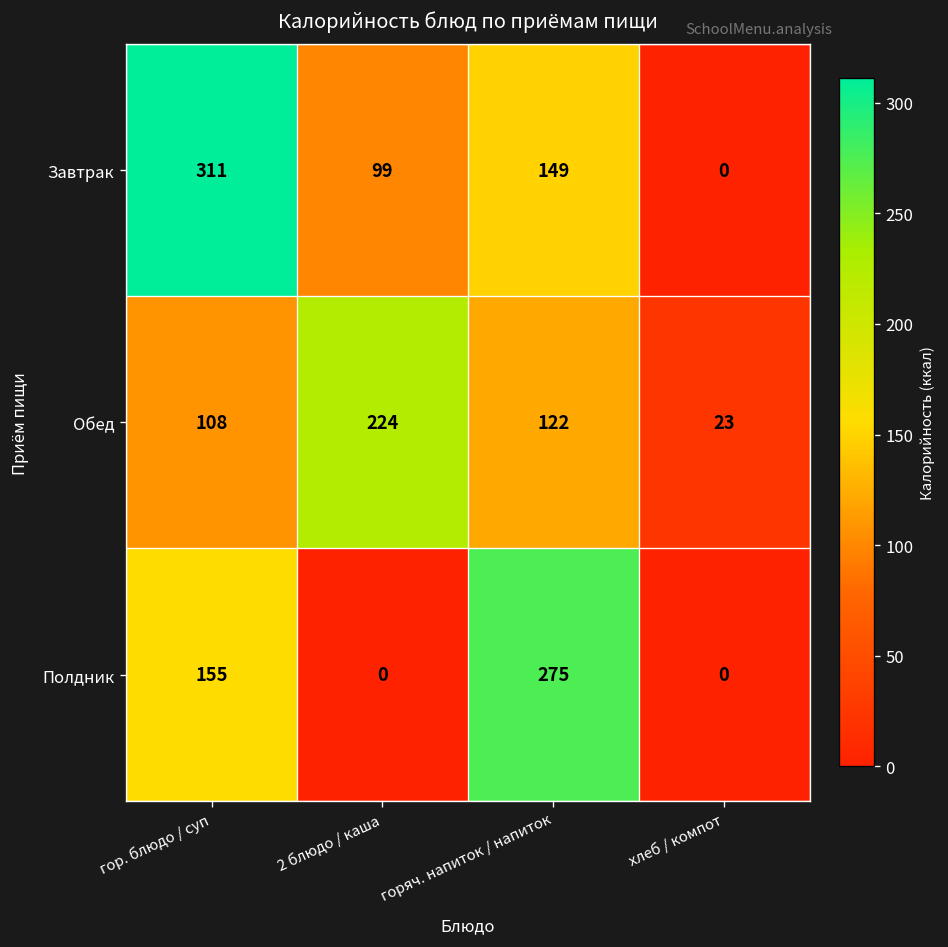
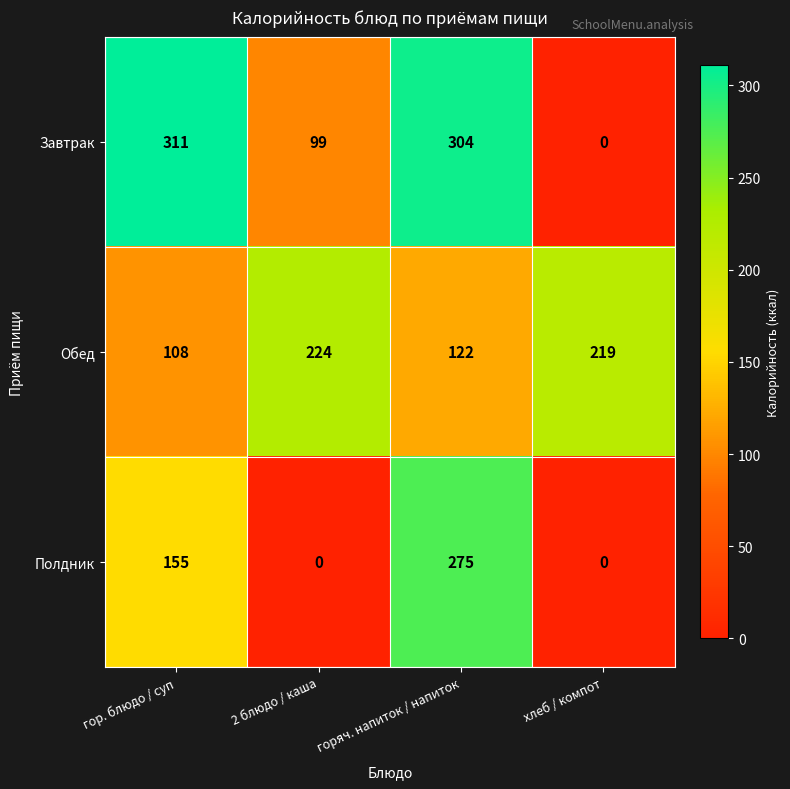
  {
    "Завтрак": {
      "гор. блюдо / суп": 311,
      "2 блюдо / каша": 99,
-     "горяч. напиток / напиток": 149,
+     "горяч. напиток / напиток": 304,
      "хлеб / компот": 0
    },
    "Обед": {
      "гор. блюдо / суп": 108,
      "2 блюдо / каша": 224,
      "горяч. напиток / напиток": 122,
-     "хлеб / компот": 23
+     "хлеб / компот": 219
    },
    "Полдник": {
      "гор. блюдо / суп": 155,
      "2 блюдо / каша": 0,
      "горяч. напиток / напиток": 275,
      "хлеб / компот": 0
    }
  }
